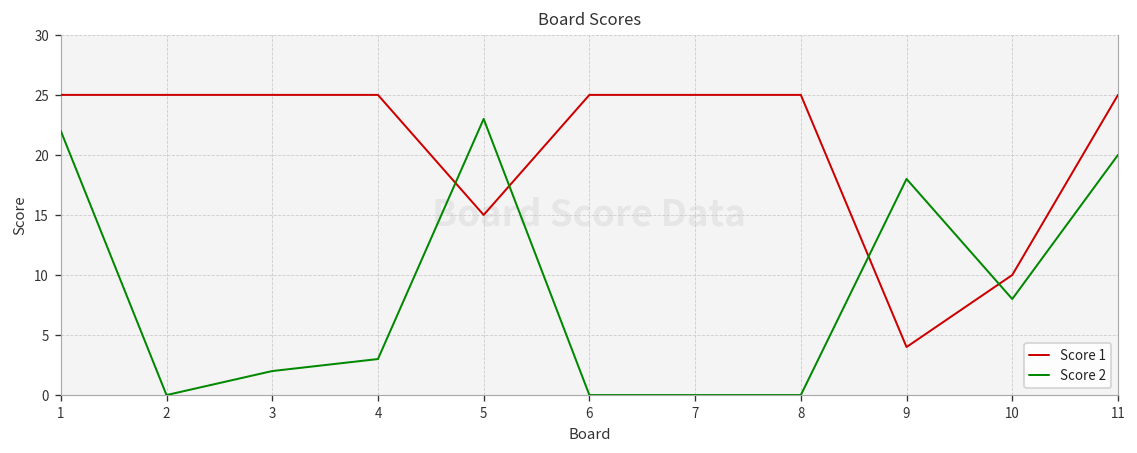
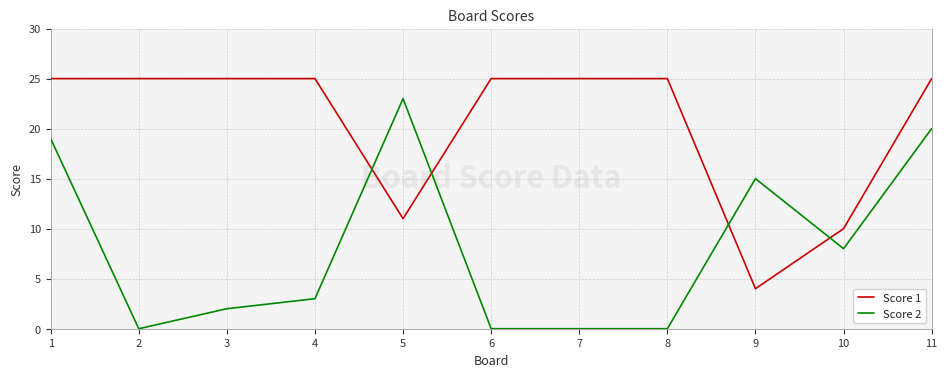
  {
    "Score 1": {
      "1": 25,
      "2": 25,
      "3": 25,
      "4": 25,
-     "5": 15,
+     "5": 11,
      "6": 25,
      "7": 25,
      "8": 25,
      "9": 4,
      "10": 10,
      "11": 25
    },
    "Score 2": {
-     "1": 22,
+     "1": 19,
      "2": 0,
      "3": 2,
      "4": 3,
      "5": 23,
      "6": 0,
      "7": 0,
      "8": 0,
-     "9": 18,
+     "9": 15,
      "10": 8,
      "11": 20
    }
  }
